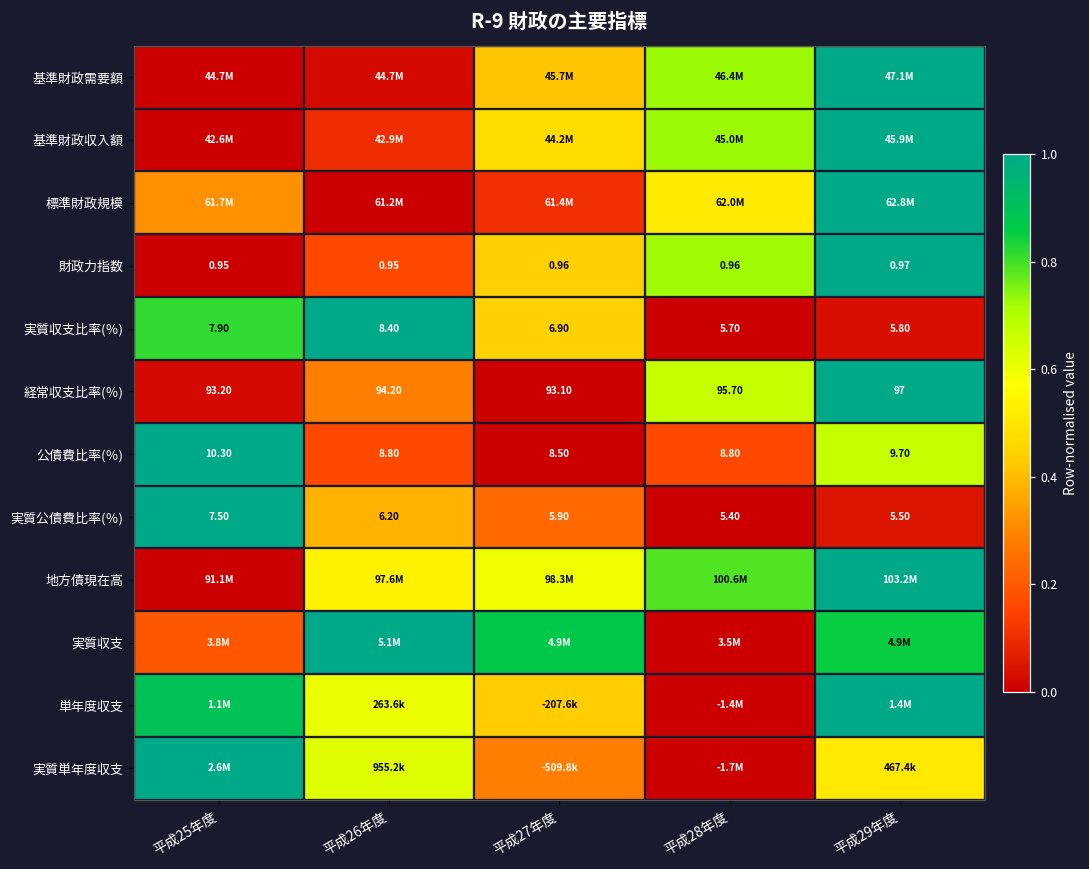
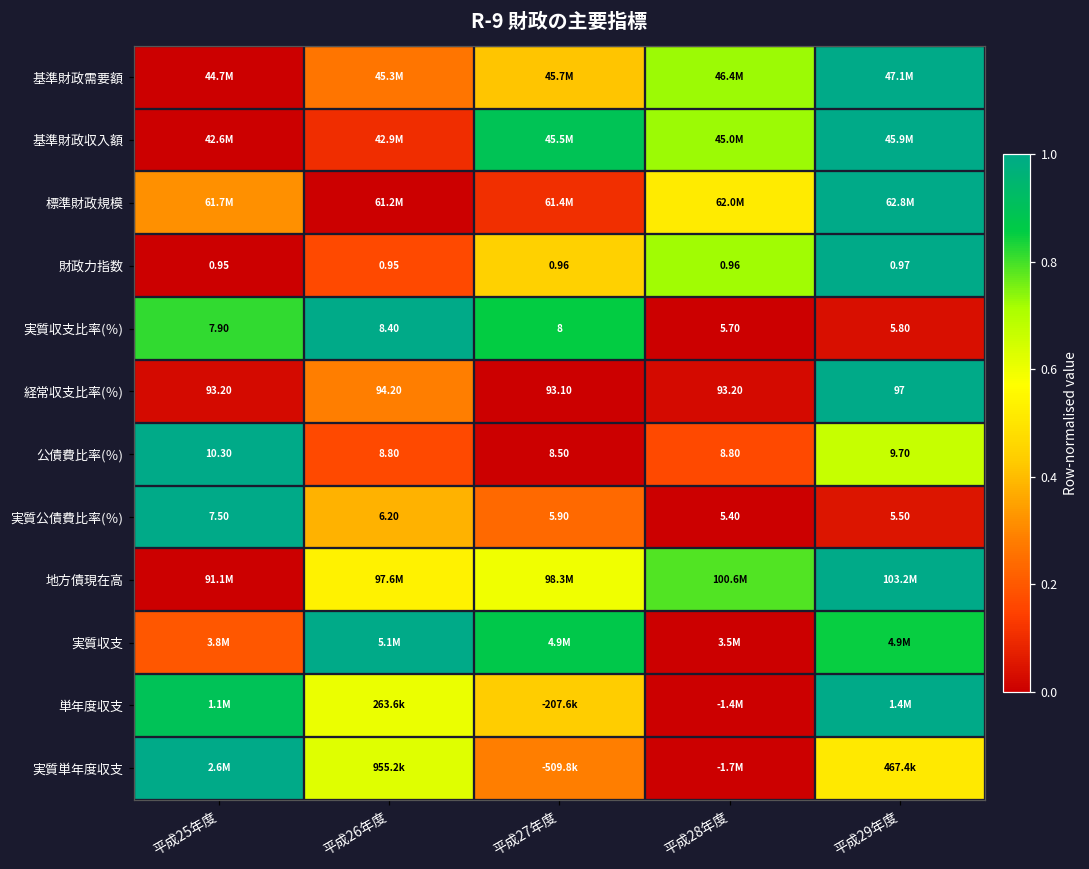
  {
    "基準財政需要額": {
      "平成25年度": "44.7M",
-     "平成26年度": "44.7M",
+     "平成26年度": "45.3M",
      "平成27年度": "45.7M",
      "平成28年度": "46.4M",
      "平成29年度": "47.1M"
    },
    "基準財政収入額": {
      "平成25年度": "42.6M",
      "平成26年度": "42.9M",
-     "平成27年度": "44.2M",
+     "平成27年度": "45.5M",
      "平成28年度": "45.0M",
      "平成29年度": "45.9M"
    },
    "標準財政規模": {
      "平成25年度": "61.7M",
      "平成26年度": "61.2M",
      "平成27年度": "61.4M",
      "平成28年度": "62.0M",
      "平成29年度": "62.8M"
    },
    "財政力指数": {
      "平成25年度": "0.95",
      "平成26年度": "0.95",
      "平成27年度": "0.96",
      "平成28年度": "0.96",
      "平成29年度": "0.97"
    },
    "実質収支比率(％)": {
      "平成25年度": "7.90",
      "平成26年度": "8.40",
-     "平成27年度": "6.90",
+     "平成27年度": "8",
      "平成28年度": "5.70",
      "平成29年度": "5.80"
    },
    "経常収支比率(％)": {
      "平成25年度": "93.20",
      "平成26年度": "94.20",
      "平成27年度": "93.10",
-     "平成28年度": "95.70",
+     "平成28年度": "93.20",
      "平成29年度": "97"
    },
    "公債費比率(％)": {
      "平成25年度": "10.30",
      "平成26年度": "8.80",
      "平成27年度": "8.50",
      "平成28年度": "8.80",
      "平成29年度": "9.70"
    },
    "実質公債費比率(％)": {
      "平成25年度": "7.50",
      "平成26年度": "6.20",
      "平成27年度": "5.90",
      "平成28年度": "5.40",
      "平成29年度": "5.50"
    },
    "地方債現在高": {
      "平成25年度": "91.1M",
      "平成26年度": "97.6M",
      "平成27年度": "98.3M",
      "平成28年度": "100.6M",
      "平成29年度": "103.2M"
    },
    "実質収支": {
      "平成25年度": "3.8M",
      "平成26年度": "5.1M",
      "平成27年度": "4.9M",
      "平成28年度": "3.5M",
      "平成29年度": "4.9M"
    },
    "単年度収支": {
      "平成25年度": "1.1M",
      "平成26年度": "263.6k",
      "平成27年度": "-207.6k",
      "平成28年度": "-1.4M",
      "平成29年度": "1.4M"
    },
    "実質単年度収支": {
      "平成25年度": "2.6M",
      "平成26年度": "955.2k",
      "平成27年度": "-509.8k",
      "平成28年度": "-1.7M",
      "平成29年度": "467.4k"
    }
  }
